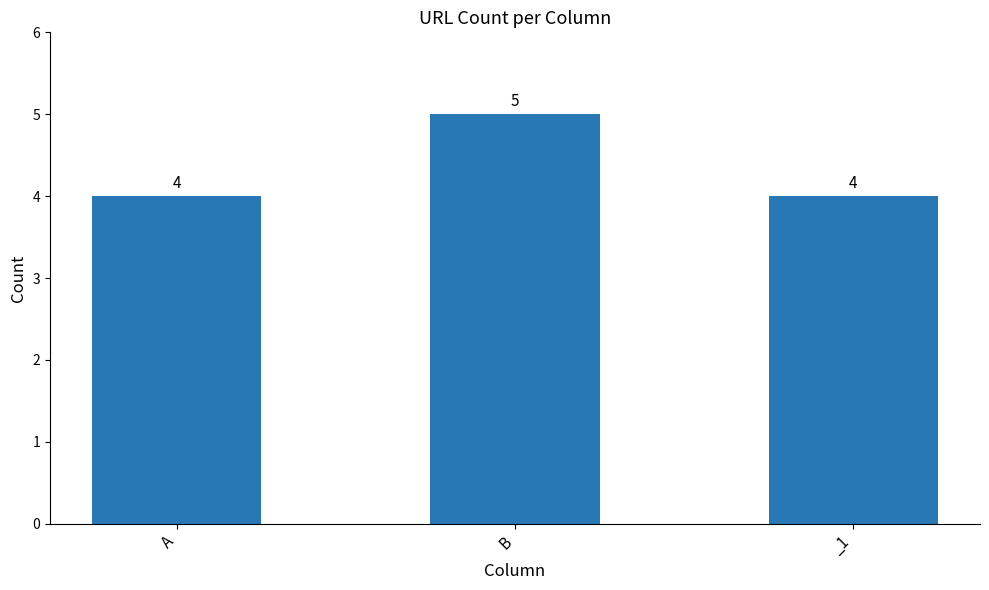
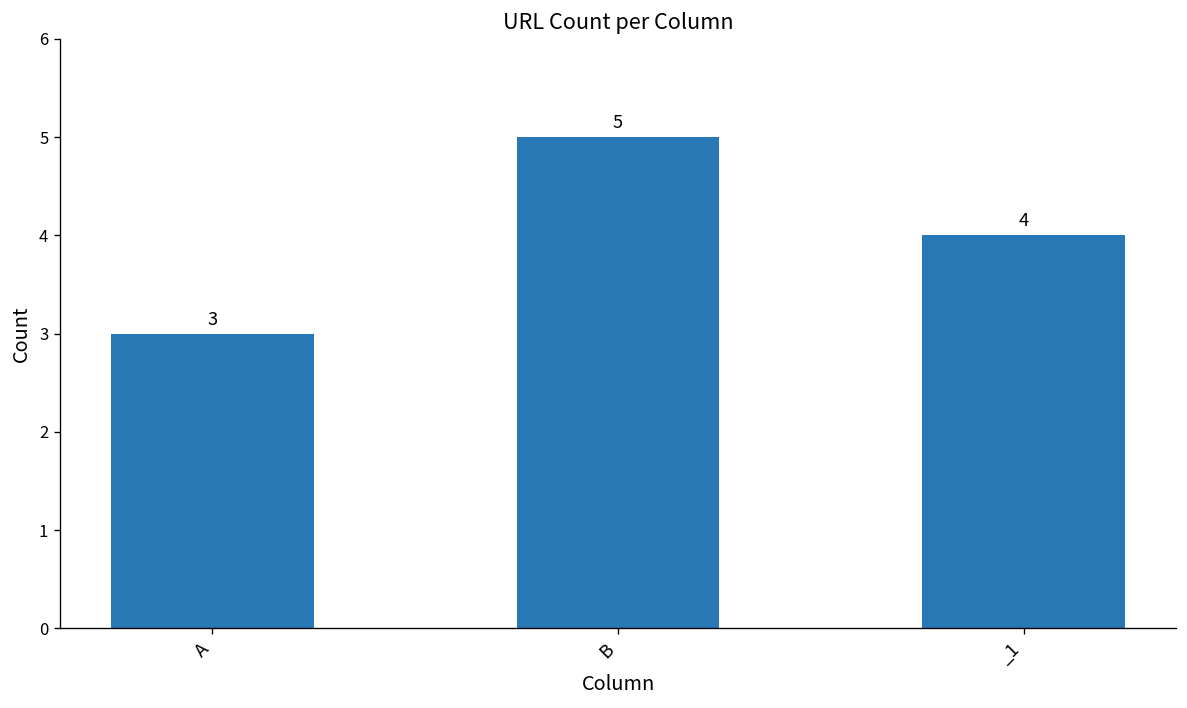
  {
-   "A": 4,
+   "A": 3,
    "B": 5,
    "_1": 4
  }
